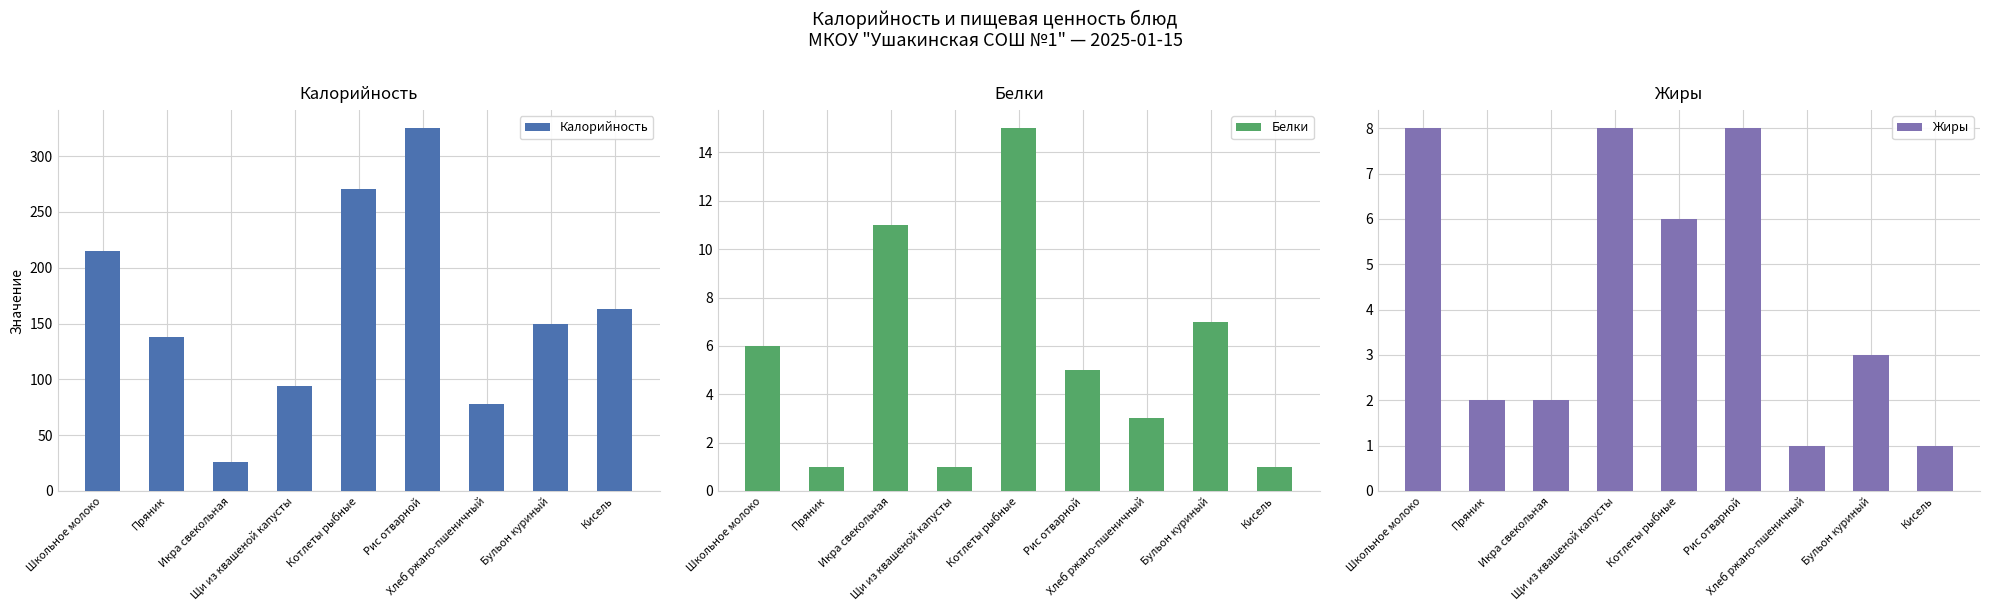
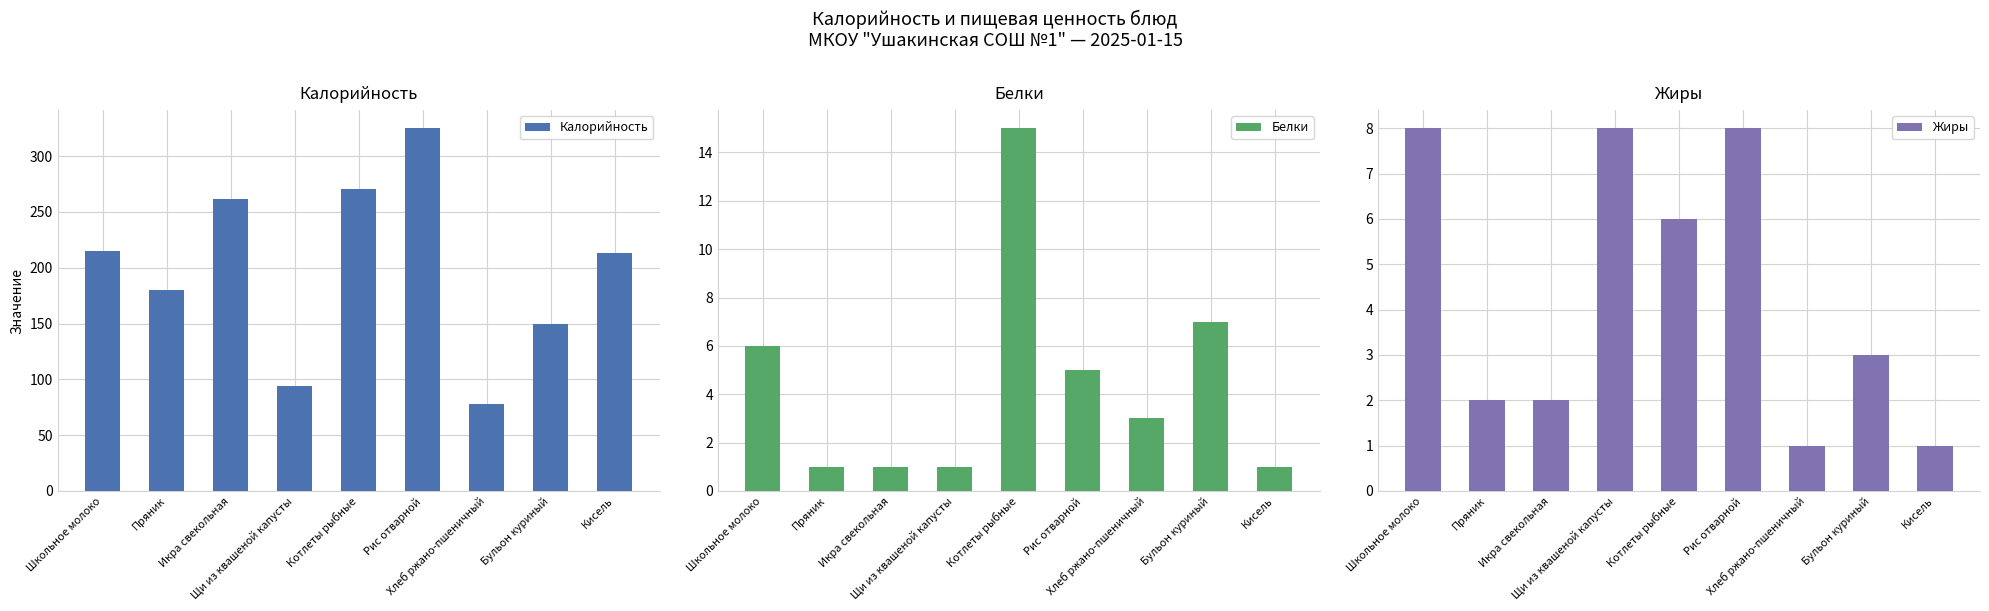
  {
    "Калорийность": {
      "Школьное молоко": 215,
-     "Пряник": 138,
-     "Икра свекольная": 26,
+     "Пряник": 180,
+     "Икра свекольная": 262,
      "Щи из квашеной капусты": 94,
      "Котлеты рыбные": 271,
      "Рис отварной": 325,
      "Хлеб ржано-пшеничный": 78,
      "Бульон куриный": 150,
-     "Кисель": 163
+     "Кисель": 213
    },
    "Белки": {
      "Школьное молоко": 6,
      "Пряник": 1,
-     "Икра свекольная": 11,
+     "Икра свекольная": 1,
      "Щи из квашеной капусты": 1,
      "Котлеты рыбные": 15,
      "Рис отварной": 5,
      "Хлеб ржано-пшеничный": 3,
      "Бульон куриный": 7,
      "Кисель": 1
    },
    "Жиры": {
      "Школьное молоко": 8.0,
      "Пряник": 2.0,
      "Икра свекольная": 2.0,
      "Щи из квашеной капусты": 8.0,
      "Котлеты рыбные": 6.0,
      "Рис отварной": 8.0,
      "Хлеб ржано-пшеничный": 1.0,
      "Бульон куриный": 3.0,
      "Кисель": 1.0
    }
  }
